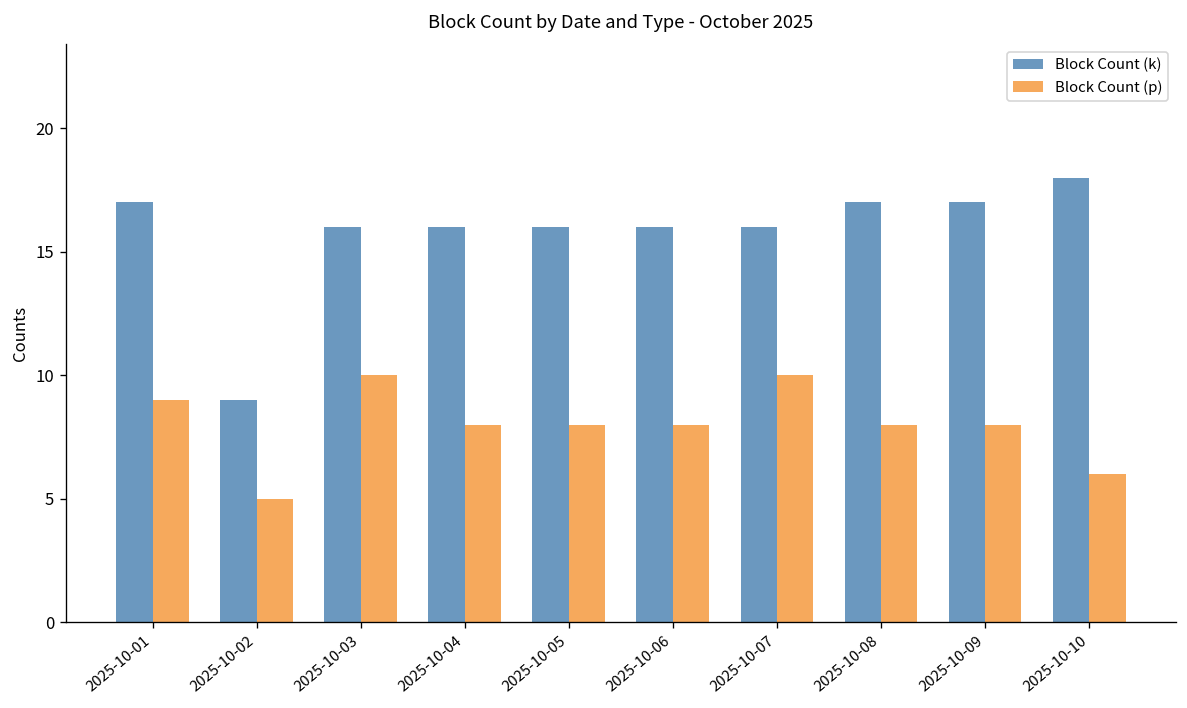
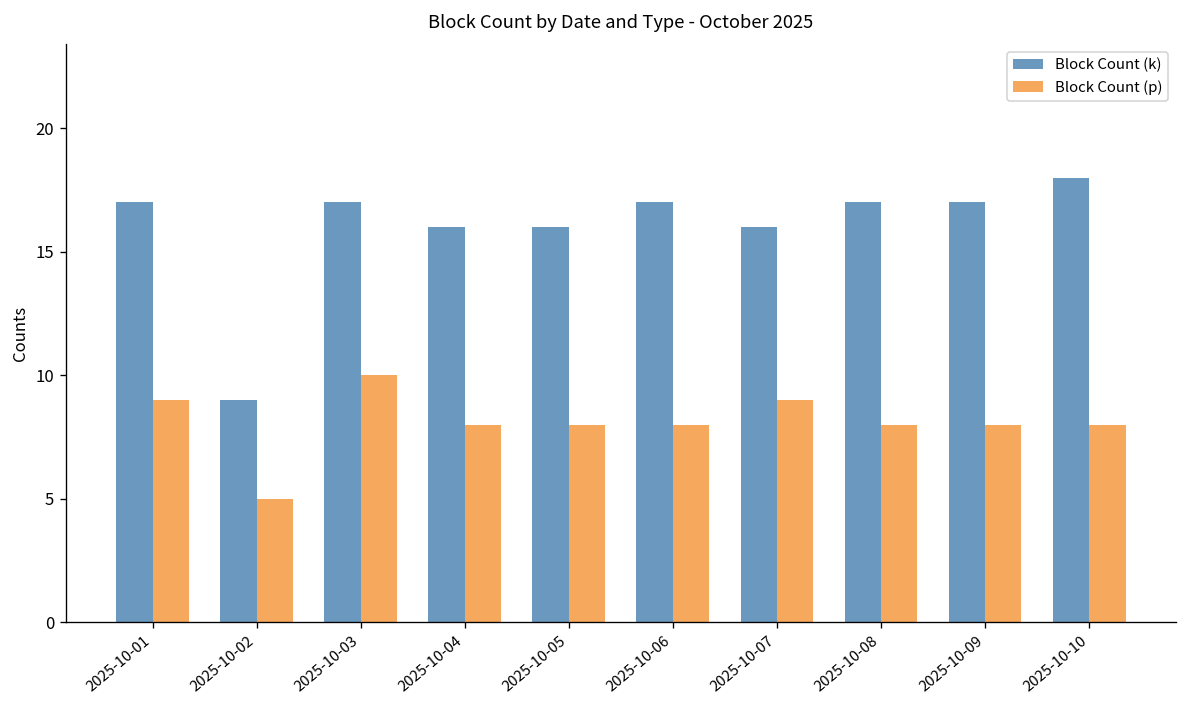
  {
    "Block Count (k)": {
      "2025-10-01": 17,
      "2025-10-02": 9,
-     "2025-10-03": 16,
+     "2025-10-03": 17,
      "2025-10-04": 16,
      "2025-10-05": 16,
-     "2025-10-06": 16,
+     "2025-10-06": 17,
      "2025-10-07": 16,
      "2025-10-08": 17,
      "2025-10-09": 17,
      "2025-10-10": 18
    },
    "Block Count (p)": {
      "2025-10-01": 9,
      "2025-10-02": 5,
      "2025-10-03": 10,
      "2025-10-04": 8,
      "2025-10-05": 8,
      "2025-10-06": 8,
-     "2025-10-07": 10,
+     "2025-10-07": 9,
      "2025-10-08": 8,
      "2025-10-09": 8,
-     "2025-10-10": 6
+     "2025-10-10": 8
    }
  }
